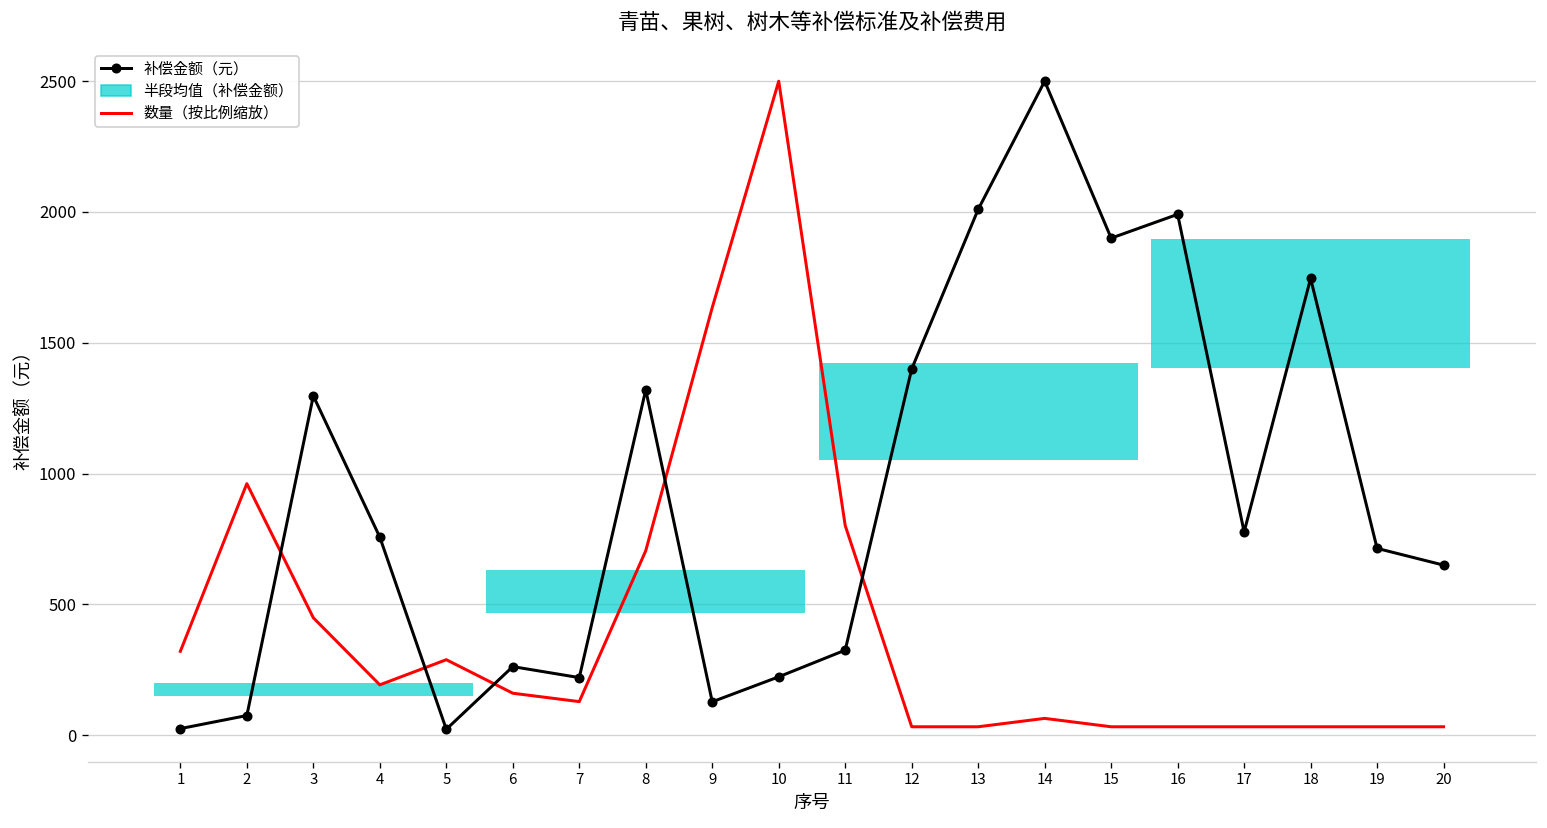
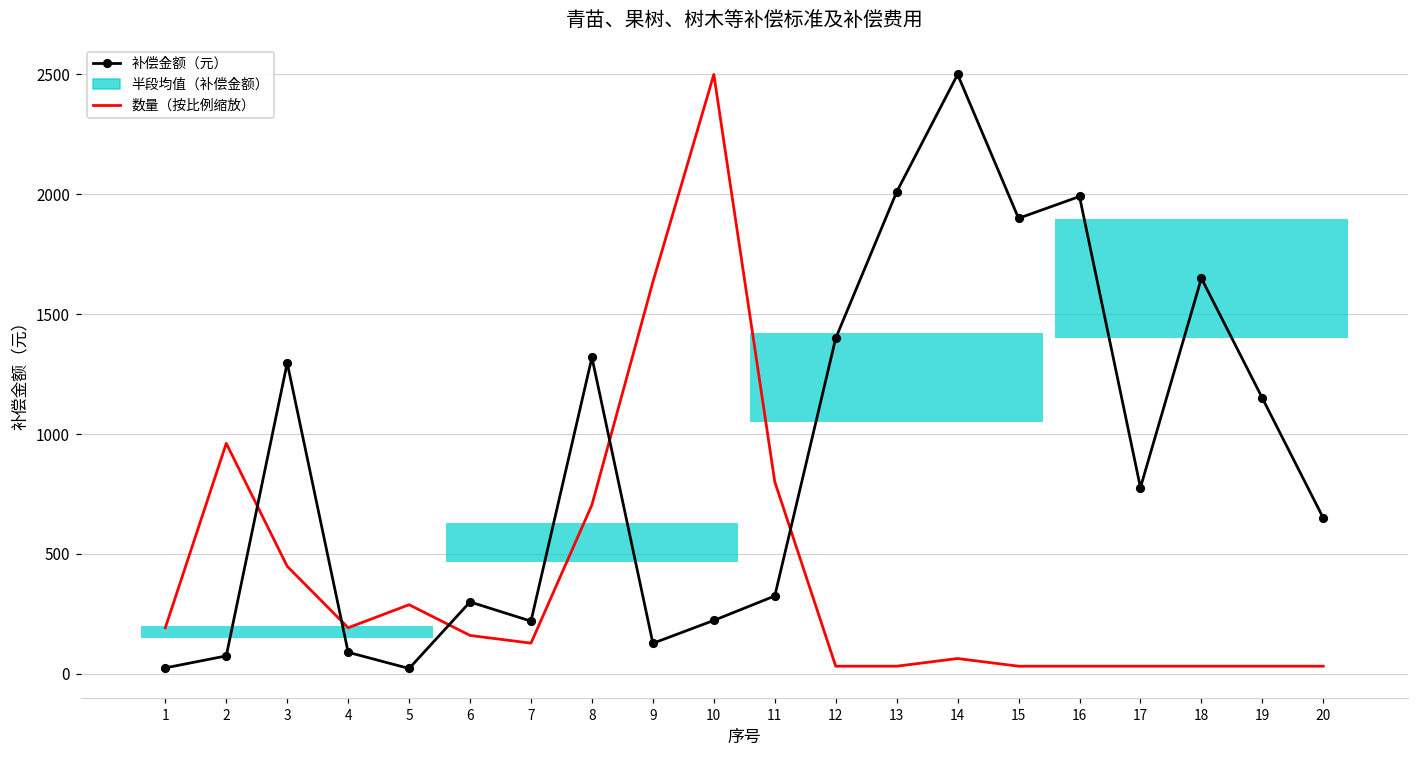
  {
    "补偿金额（元）": {
      "1": 30,
      "2": 80,
      "3": 1300,
-     "4": 760,
+     "4": 90,
      "5": 20,
-     "6": 260,
+     "6": 300,
      "7": 220,
      "8": 1320,
      "9": 130,
      "10": 220,
      "11": 330,
      "12": 1400,
      "13": 2010,
      "14": 2500,
      "15": 1900,
      "16": 1990,
      "17": 780,
-     "18": 1750,
-     "19": 710,
+     "18": 1650,
+     "19": 1150,
      "20": 650
    },
    "数量（按比例缩放）": {
-     "1": 320,
+     "1": 190,
      "2": 960,
      "3": 450,
      "4": 190,
      "5": 290,
      "6": 160,
      "7": 130,
      "8": 710,
      "9": 1630,
      "10": 2500,
      "11": 800,
      "12": 30,
      "13": 30,
      "14": 60,
      "15": 30,
      "16": 30,
      "17": 30,
      "18": 30,
      "19": 30,
      "20": 30
    }
  }
